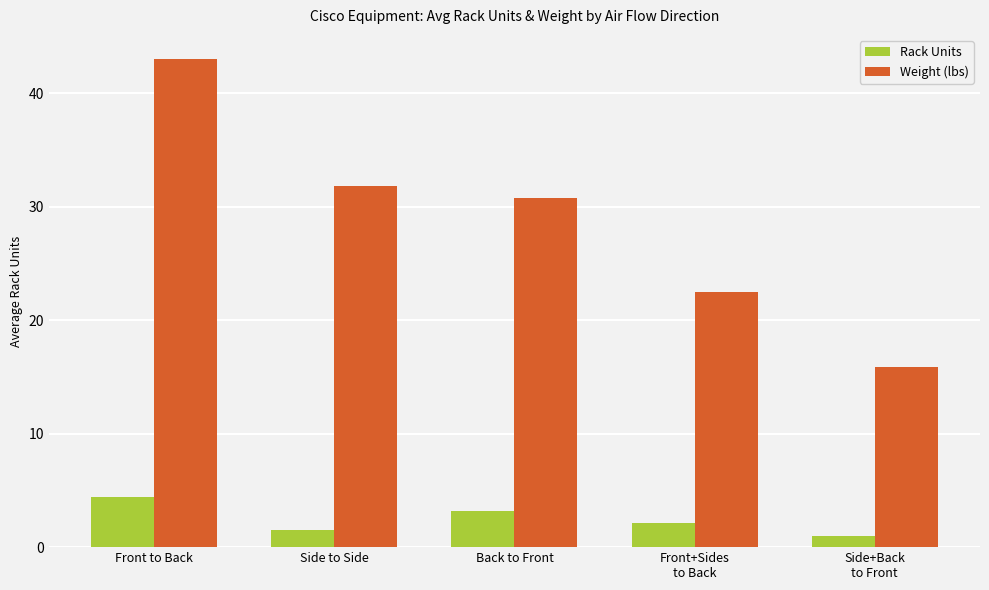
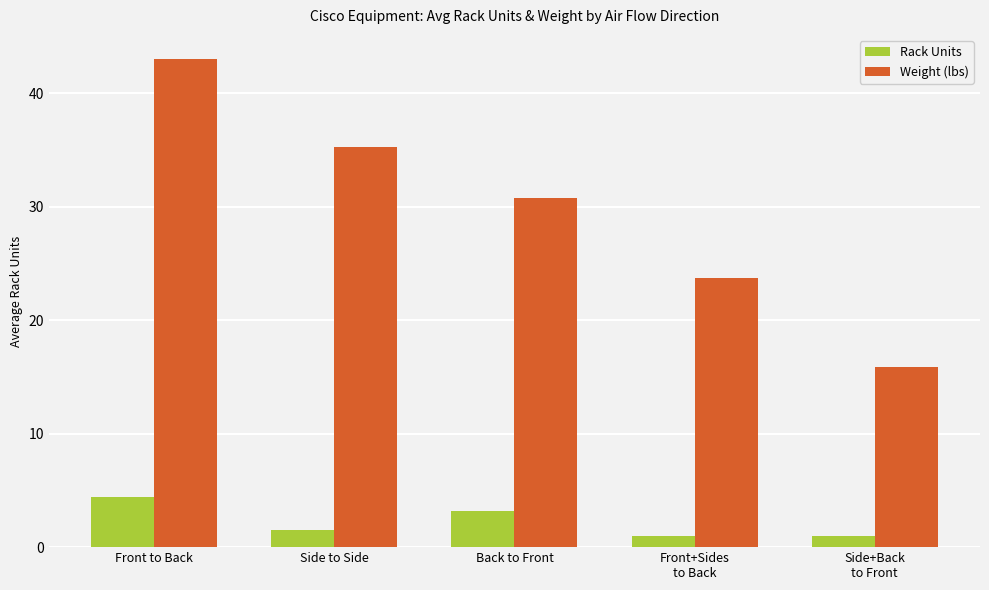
  {
    "Rack Units": {
      "Front to Back": 4.4,
      "Side to Side": 1.5,
      "Back to Front": 3.2,
-     "Front+Sides to Back": 2.1,
+     "Front+Sides to Back": 1.0,
      "Side+Back to Front": 1.0
    },
    "Weight (lbs)": {
      "Front to Back": 43.0,
-     "Side to Side": 31.9,
+     "Side to Side": 35.3,
      "Back to Front": 30.8,
-     "Front+Sides to Back": 22.5,
+     "Front+Sides to Back": 23.7,
      "Side+Back to Front": 15.9
    }
  }
